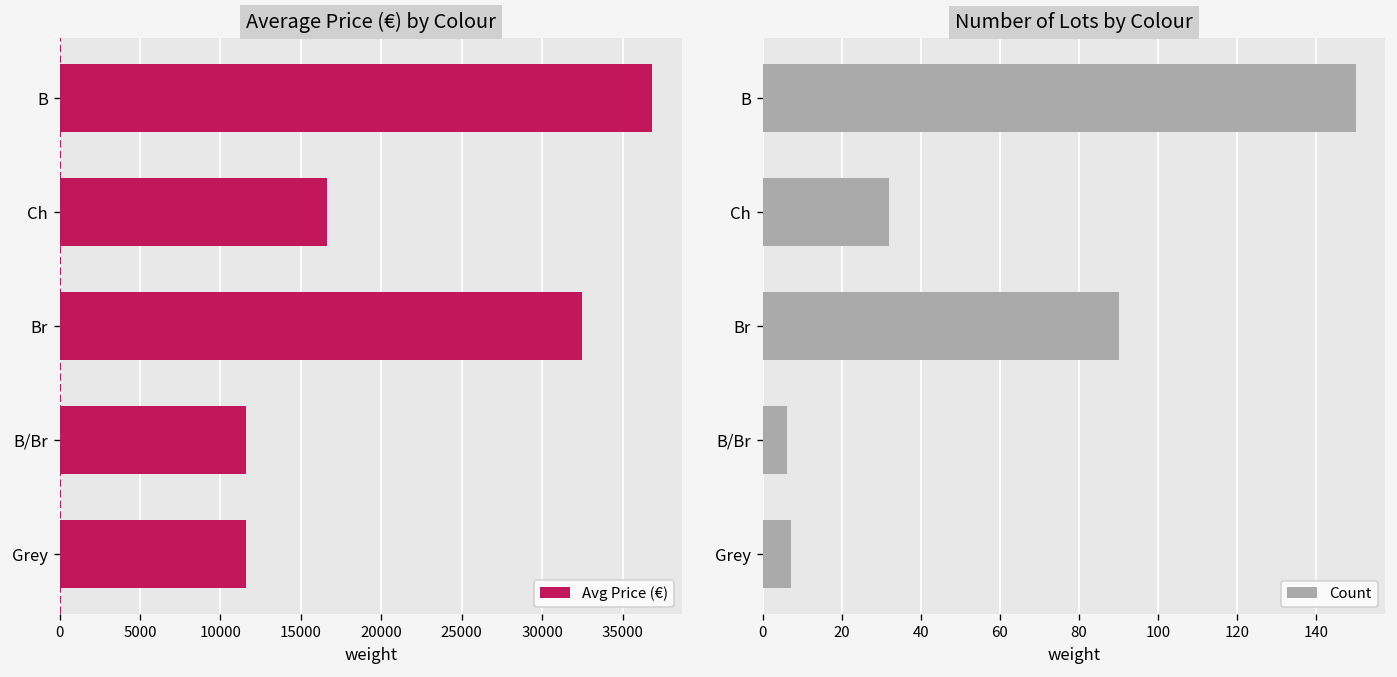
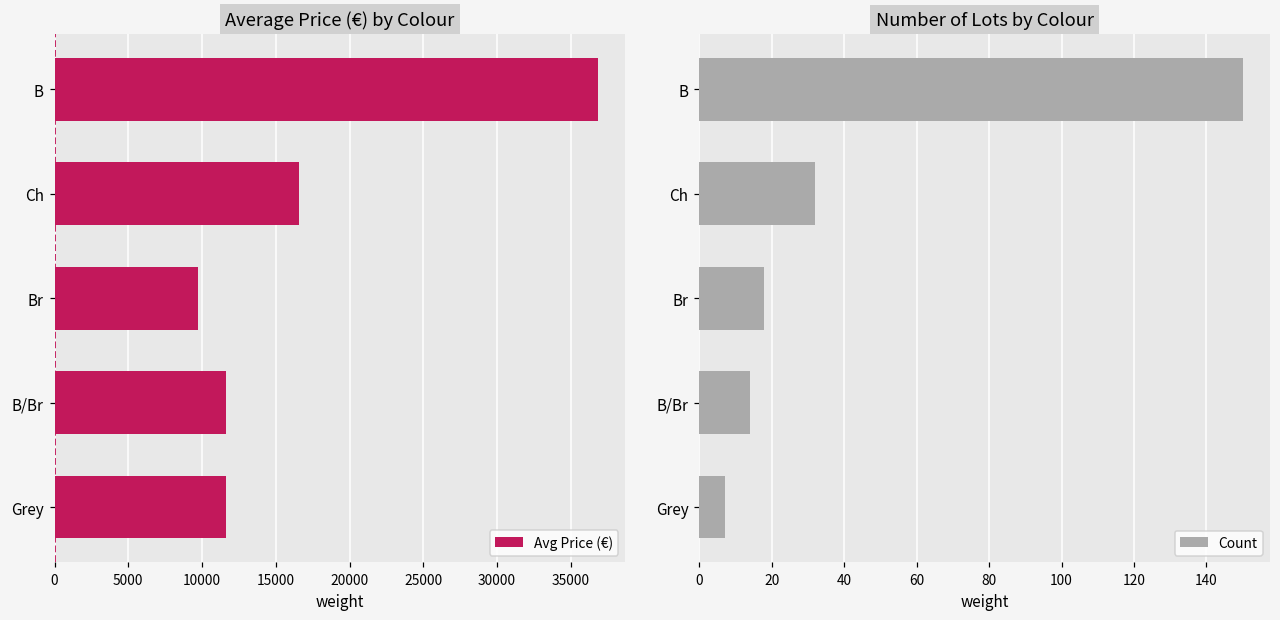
  {
    "Average Price (€) by Colour": {
      "B": 36900,
      "Ch": 16600,
-     "Br": 32500,
+     "Br": 9700,
      "B/Br": 11600,
      "Grey": 11600
    },
    "Number of Lots by Colour": {
      "B": 150,
      "Ch": 32,
-     "Br": 90,
-     "B/Br": 6,
+     "Br": 18,
+     "B/Br": 14,
      "Grey": 7
    }
  }
